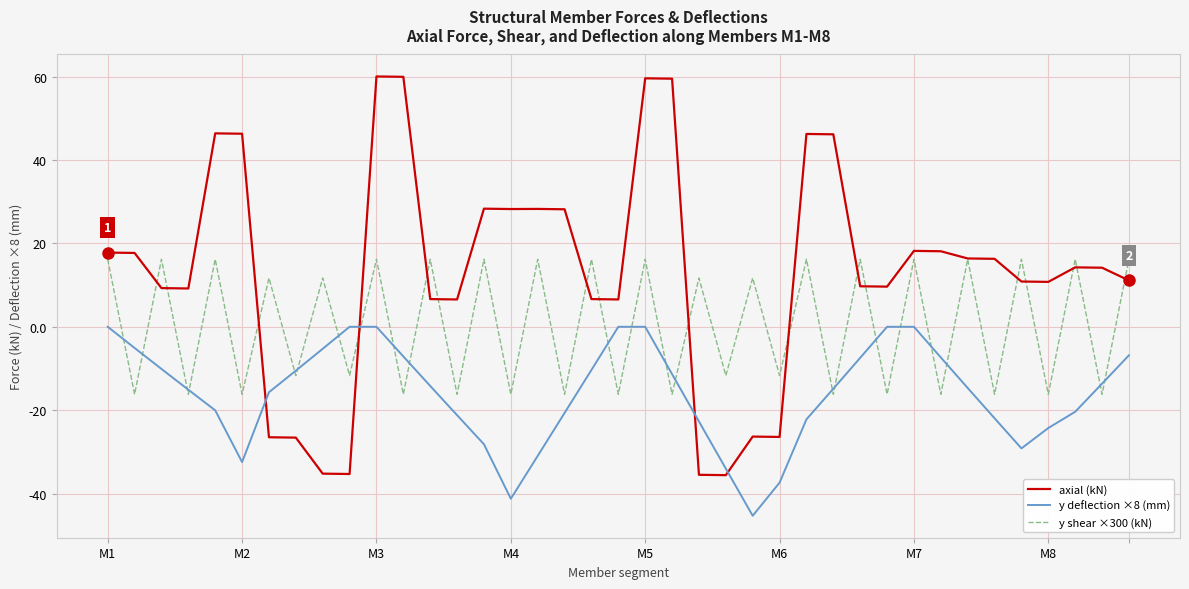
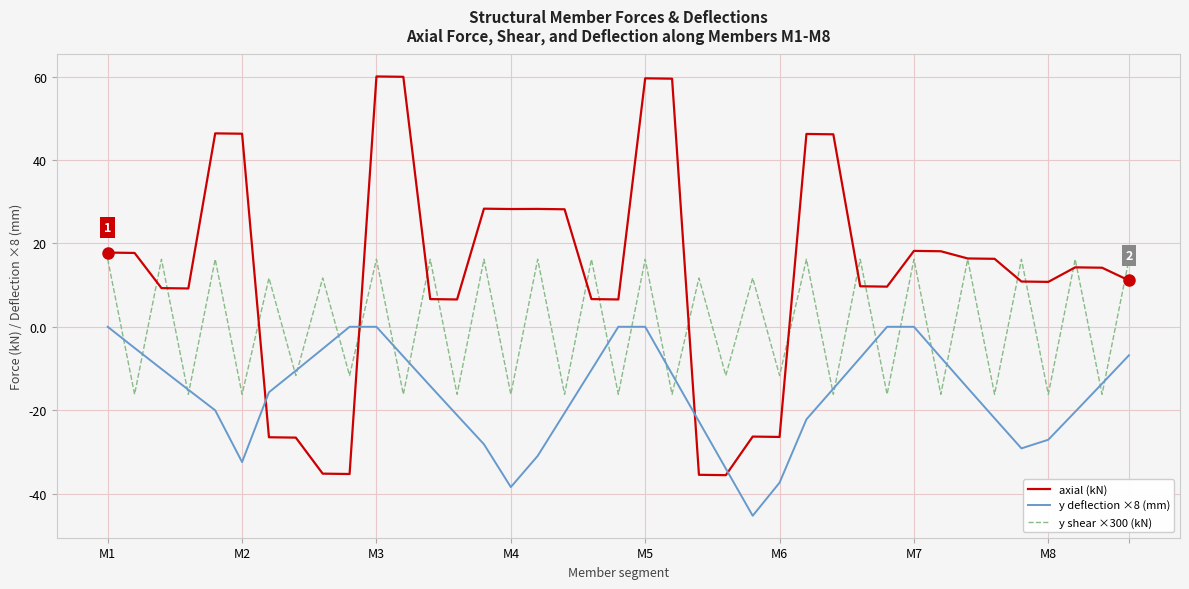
  {
    "y deflection ×8 (mm)": {
      "M1": 0,
      "M2": -32,
      "M3": 0,
-     "M4": -41,
+     "M4": -38,
      "M5": 0,
      "M6": -37,
      "M7": 0,
-     "M8": -24
+     "M8": -27
    },
    "y shear ×300 (kN)": {
      "M1": 16,
      "M2": -16,
      "M3": 16,
      "M4": -16,
      "M5": 16,
      "M6": -12,
      "M7": 16,
      "M8": -16
    }
  }
